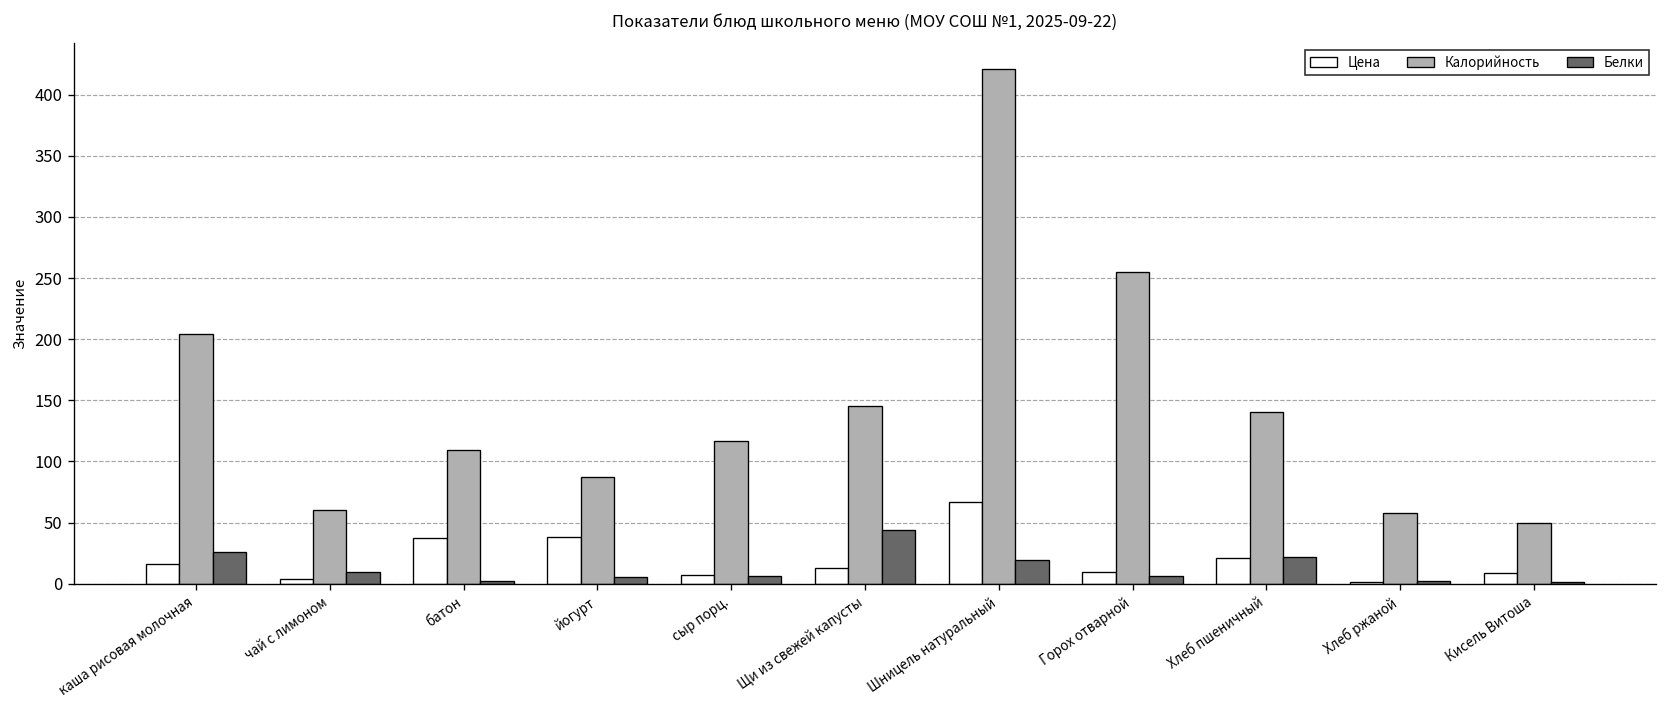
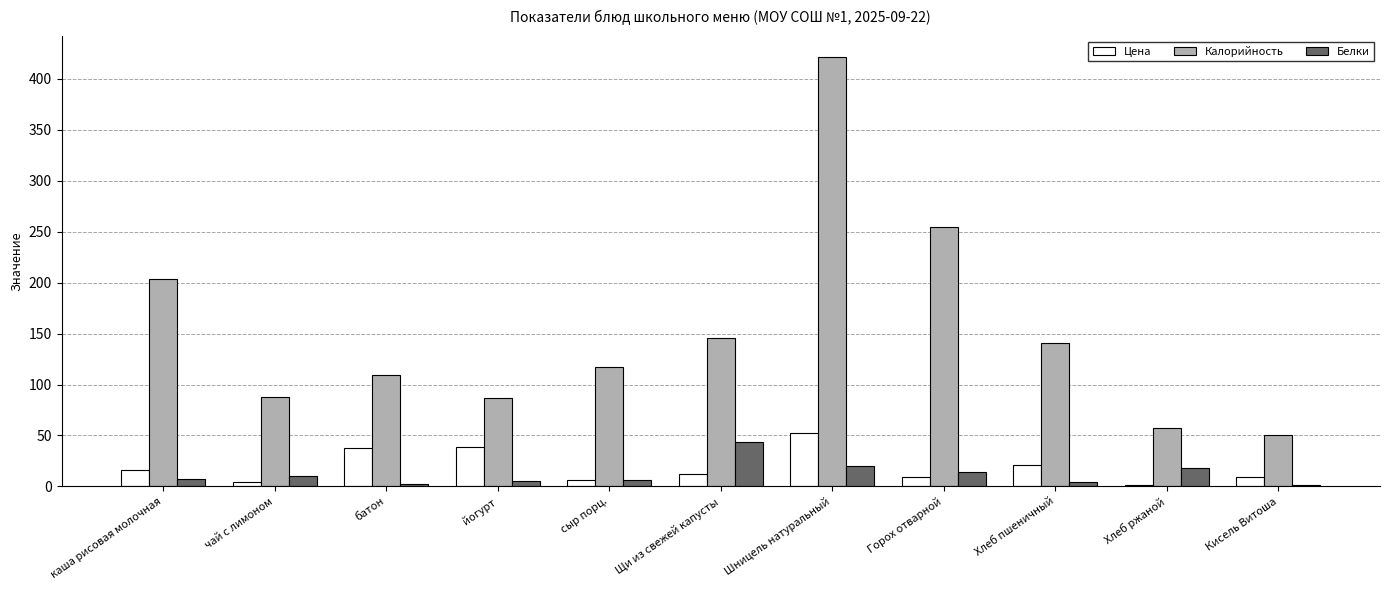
  {
    "Цена": {
      "каша рисовая молочная": 16,
      "чай с лимоном": 4,
      "батон": 37,
      "йогурт": 39,
      "сыр порц.": 7,
      "Щи из свежей капусты": 13,
-     "Шницель натуральный": 67,
+     "Шницель натуральный": 52,
      "Горох отварной": 9,
      "Хлеб пшеничный": 21,
      "Кисель Витоша": 9
    },
    "Калорийность": {
      "каша рисовая молочная": 204,
-     "чай с лимоном": 60,
+     "чай с лимоном": 88,
      "батон": 109,
      "йогурт": 87,
      "сыр порц.": 117,
      "Щи из свежей капусты": 145,
      "Шницель натуральный": 421,
      "Горох отварной": 255,
      "Хлеб пшеничный": 141,
      "Хлеб ржаной": 58,
      "Кисель Витоша": 50
    },
    "Белки": {
-     "каша рисовая молочная": 26,
+     "каша рисовая молочная": 7,
      "чай с лимоном": 10,
      "йогурт": 5,
      "сыр порц.": 7,
      "Щи из свежей капусты": 44,
      "Шницель натуральный": 20,
-     "Горох отварной": 6,
-     "Хлеб пшеничный": 22,
-     "Хлеб ржаной": 2
+     "Горох отварной": 14,
+     "Хлеб пшеничный": 5,
+     "Хлеб ржаной": 18
    }
  }
